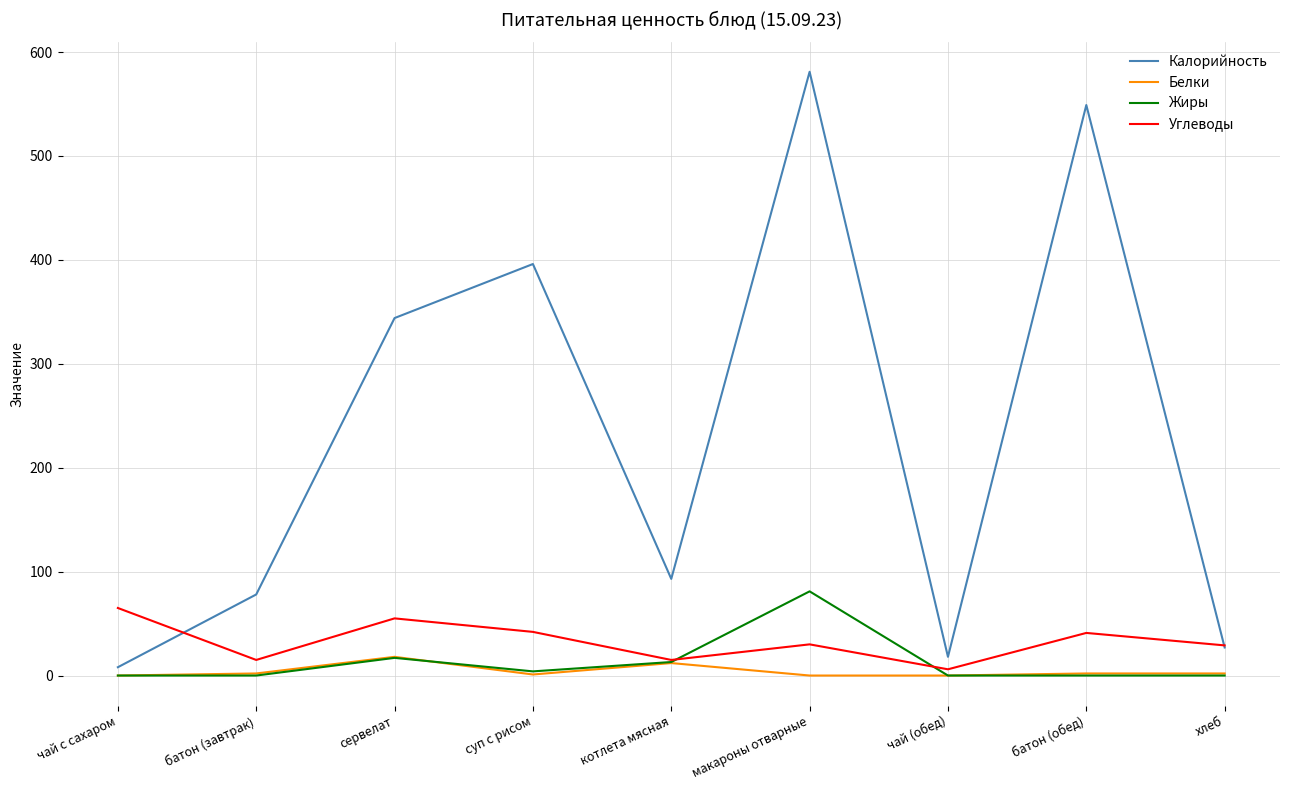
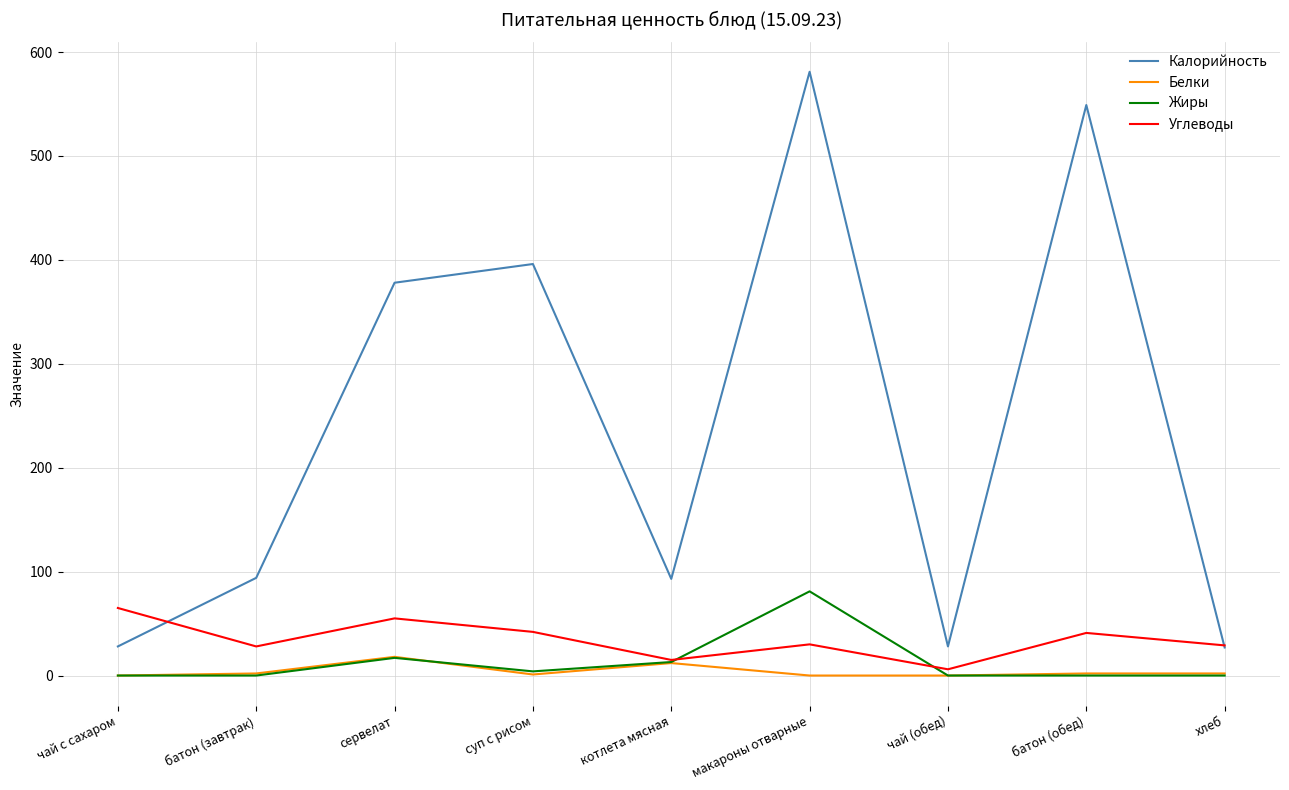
  {
    "Калорийность": {
-     "чай с сахаром": 8,
-     "батон (завтрак)": 78,
-     "сервелат": 344,
+     "чай с сахаром": 28,
+     "батон (завтрак)": 94,
+     "сервелат": 378,
      "суп с рисом": 396,
      "котлета мясная": 93,
      "макароны отварные": 581,
-     "чай (обед)": 18,
+     "чай (обед)": 28,
      "батон (обед)": 549
    },
    "Белки": {
      "суп с рисом": 1,
      "макароны отварные": 0
    },
    "Жиры": {
      "суп с рисом": 4,
      "макароны отварные": 81
    },
    "Углеводы": {
      "чай с сахаром": 65,
-     "батон (завтрак)": 15,
+     "батон (завтрак)": 28,
      "сервелат": 55,
      "суп с рисом": 42,
      "макароны отварные": 30,
      "чай (обед)": 6,
      "батон (обед)": 41
    }
  }
